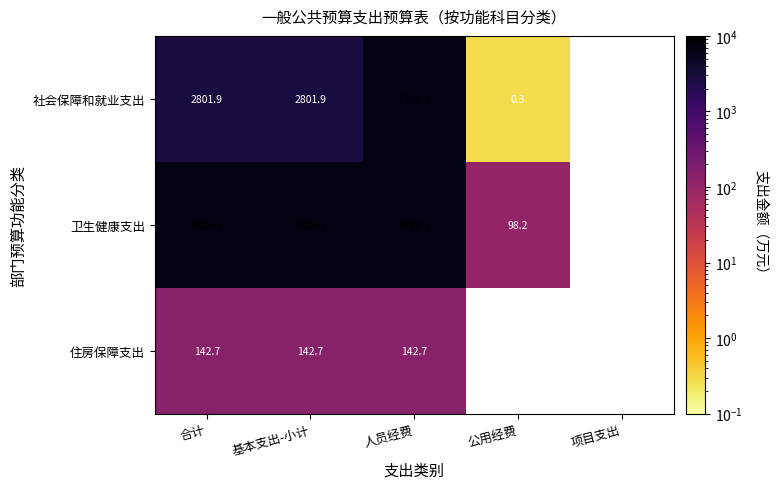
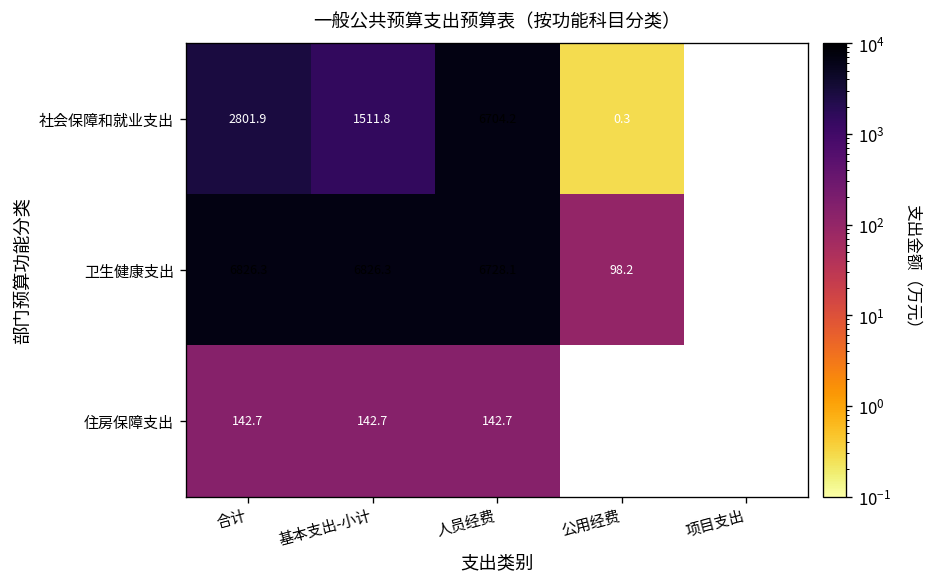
  {
    "社会保障和就业支出": {
      "合计": 2801.9,
-     "基本支出-小计": 2801.9,
+     "基本支出-小计": 1511.8,
      "公用经费": 0.3
    },
    "卫生健康支出": {
      "公用经费": 98.2
    },
    "住房保障支出": {
      "合计": 142.7,
      "基本支出-小计": 142.7,
      "人员经费": 142.7
    }
  }
